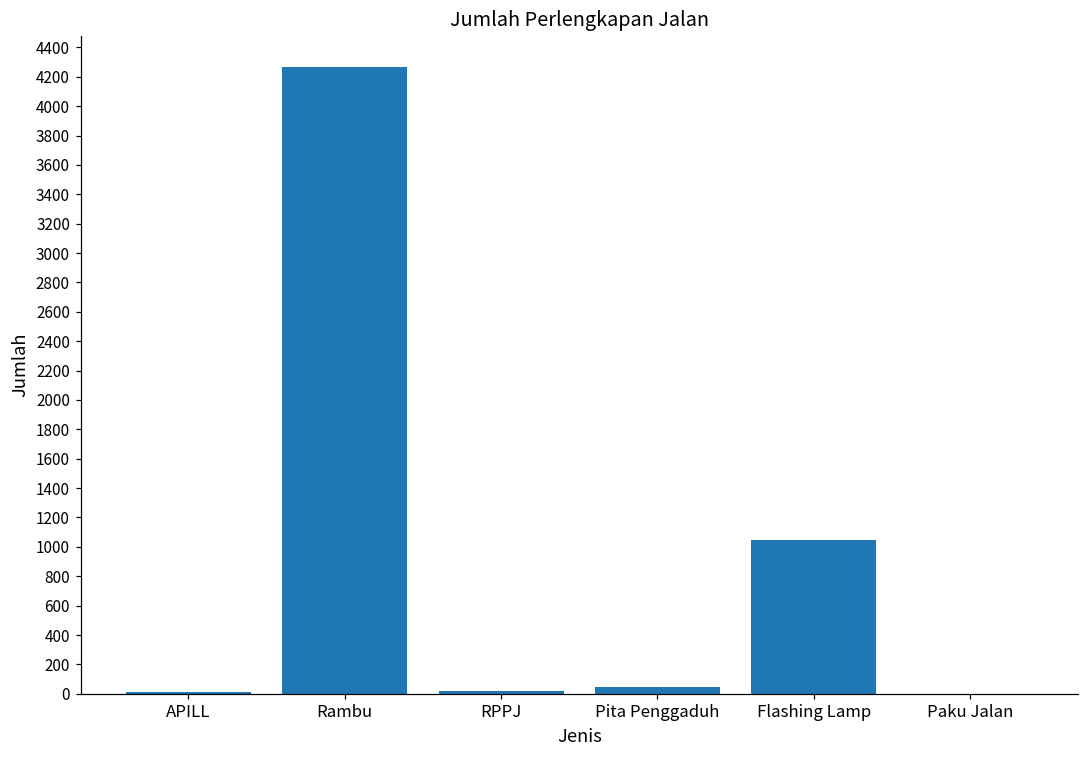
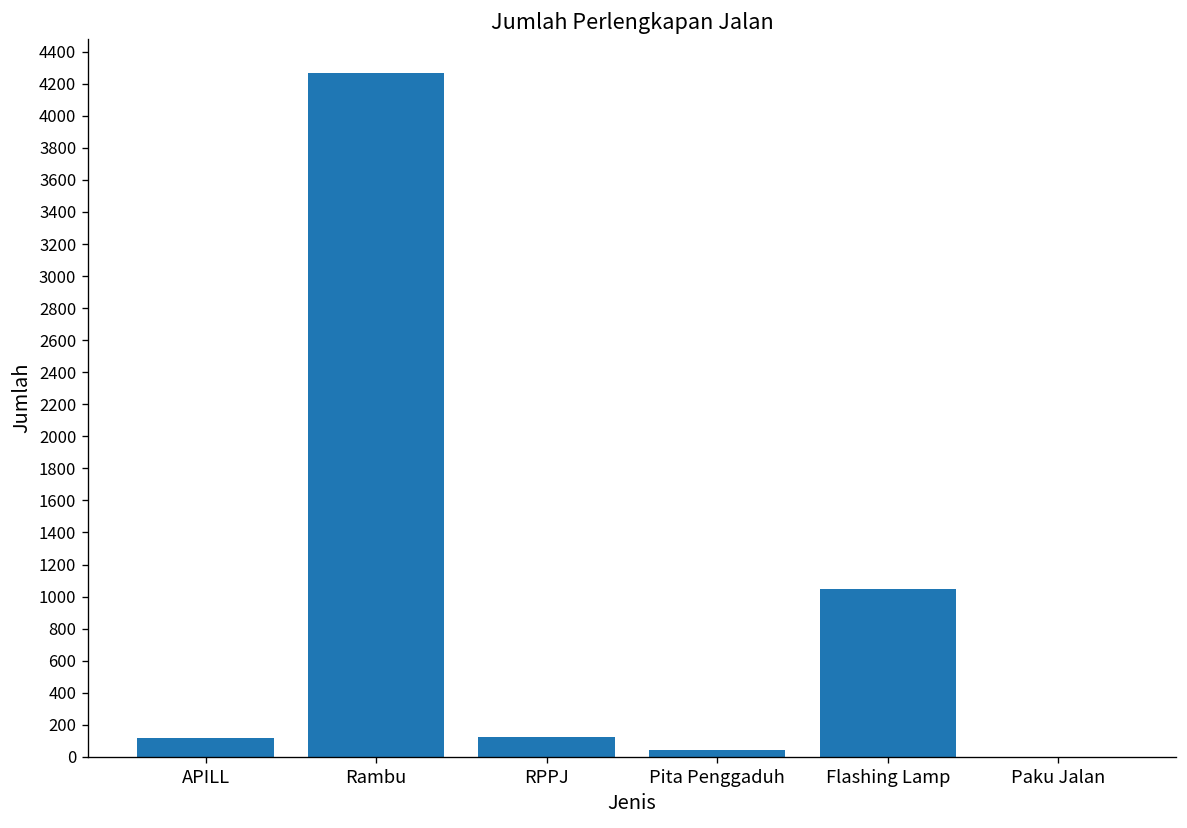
  {
-   "APILL": 10,
+   "APILL": 120,
    "Rambu": 4270,
-   "RPPJ": 20,
+   "RPPJ": 130,
    "Pita Penggaduh": 50,
    "Flashing Lamp": 1050,
    "Paku Jalan": 0
  }
